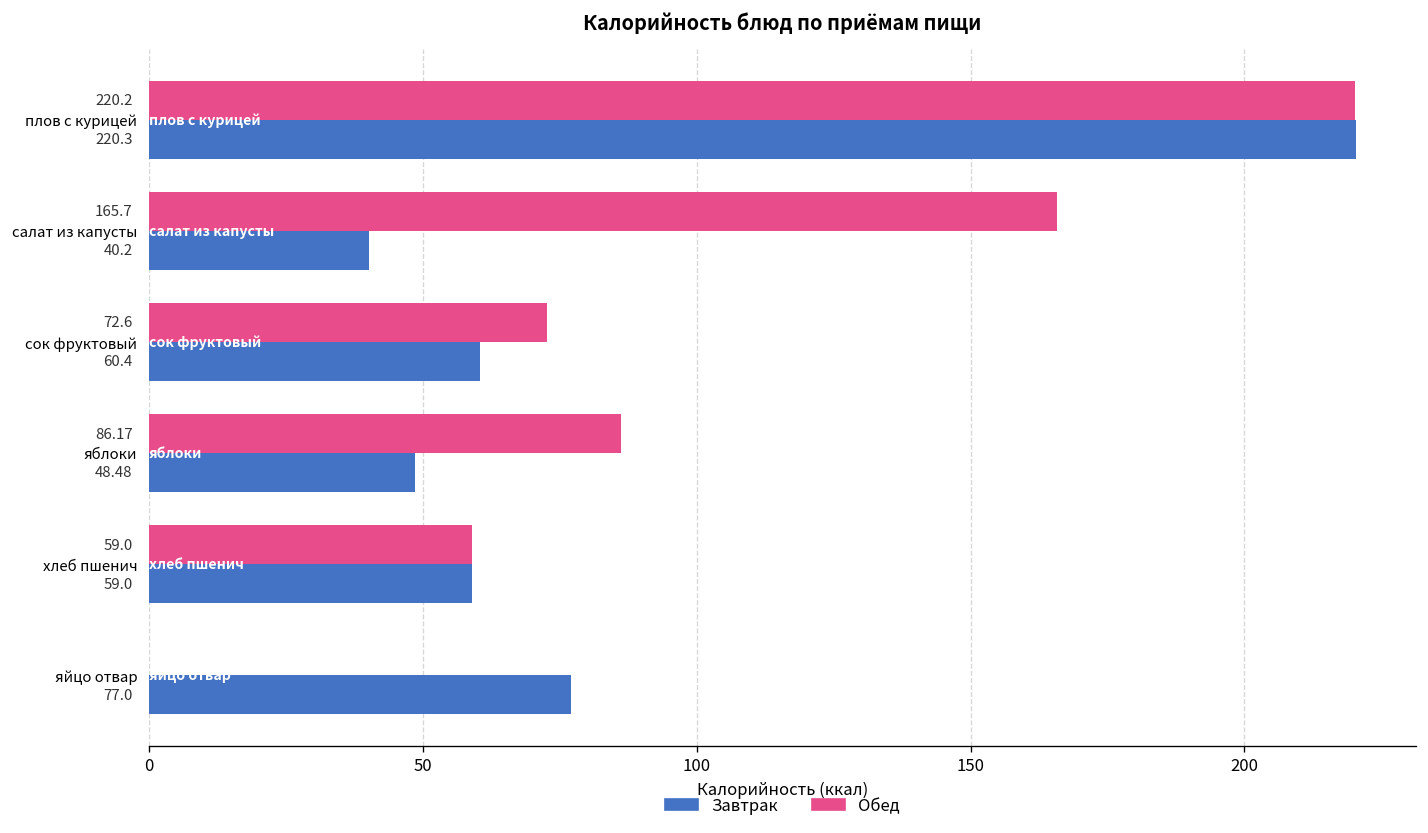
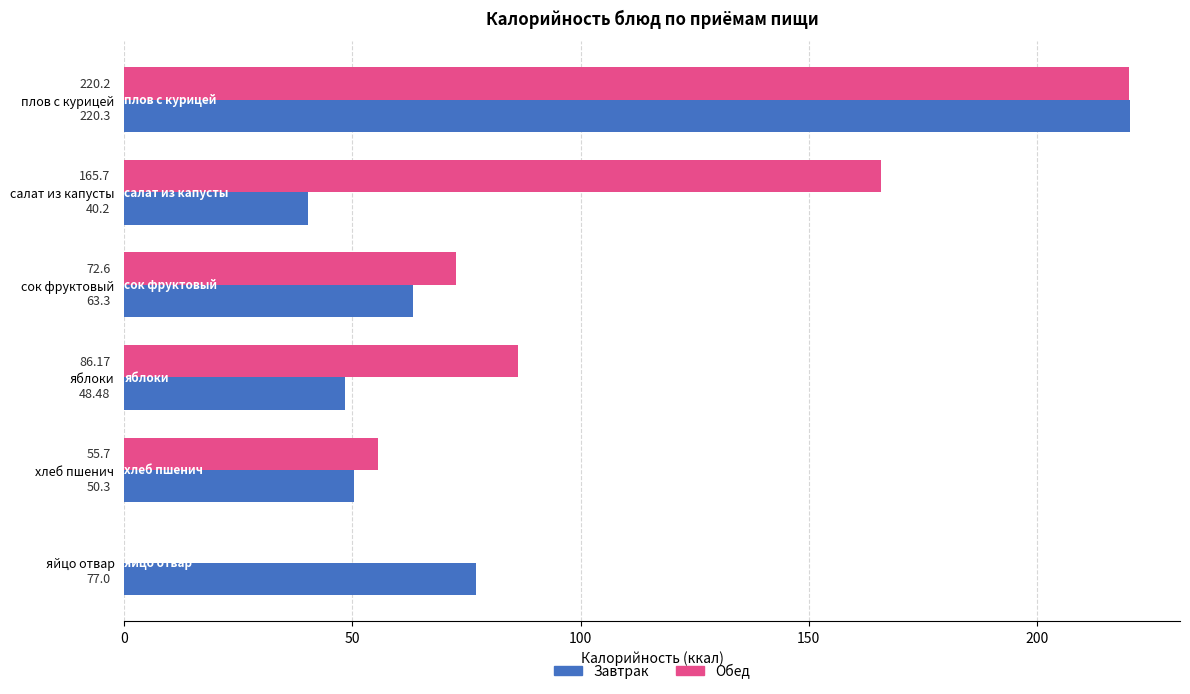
  {
    "Завтрак": {
-     "сок фруктовый": 60.4,
-     "хлеб пшенич": 59.0
+     "сок фруктовый": 63.3,
+     "хлеб пшенич": 50.3
    },
    "Обед": {
-     "хлеб пшенич": 59.0
+     "хлеб пшенич": 55.7
    }
  }
